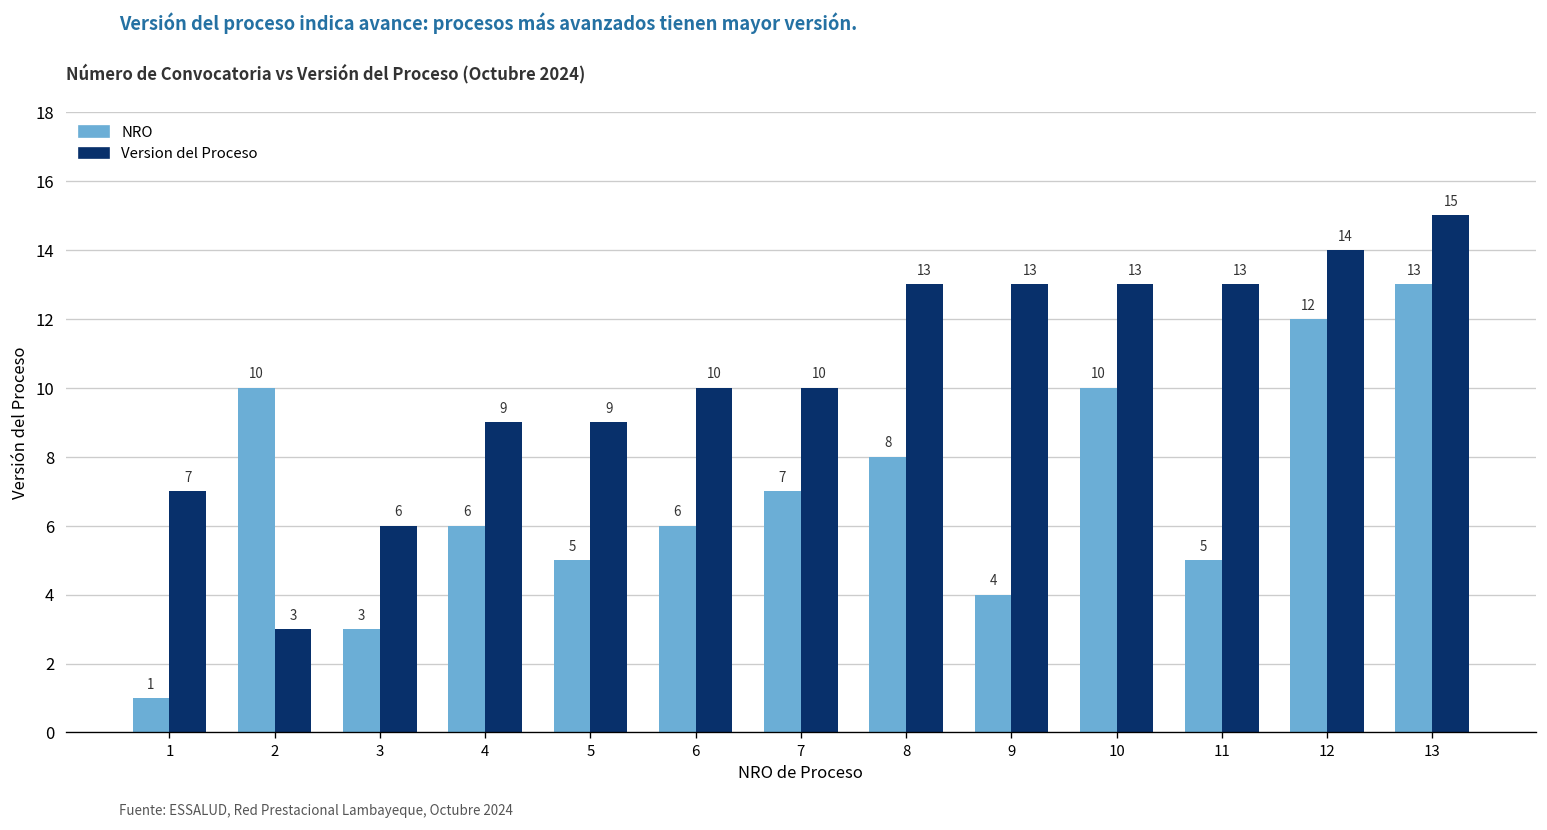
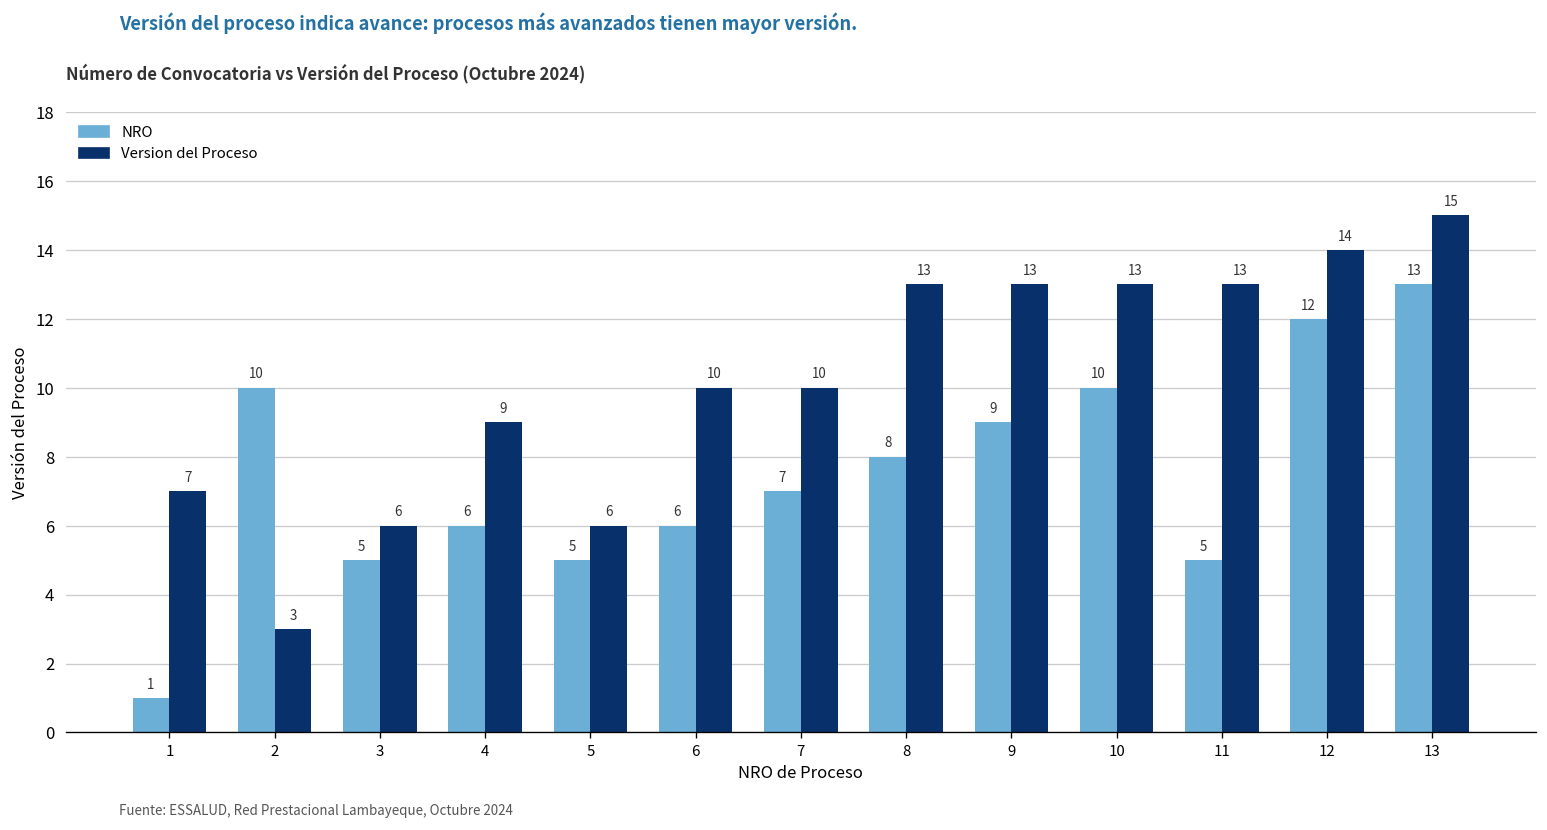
  {
    "NRO": {
      "1": 1,
      "2": 10,
-     "3": 3,
+     "3": 5,
      "4": 6,
      "5": 5,
      "6": 6,
      "7": 7,
      "8": 8,
-     "9": 4,
+     "9": 9,
      "10": 10,
      "11": 5,
      "12": 12,
      "13": 13
    },
    "Version del Proceso": {
      "1": 7,
      "2": 3,
      "3": 6,
      "4": 9,
-     "5": 9,
+     "5": 6,
      "6": 10,
      "7": 10,
      "8": 13,
      "9": 13,
      "10": 13,
      "11": 13,
      "12": 14,
      "13": 15
    }
  }
